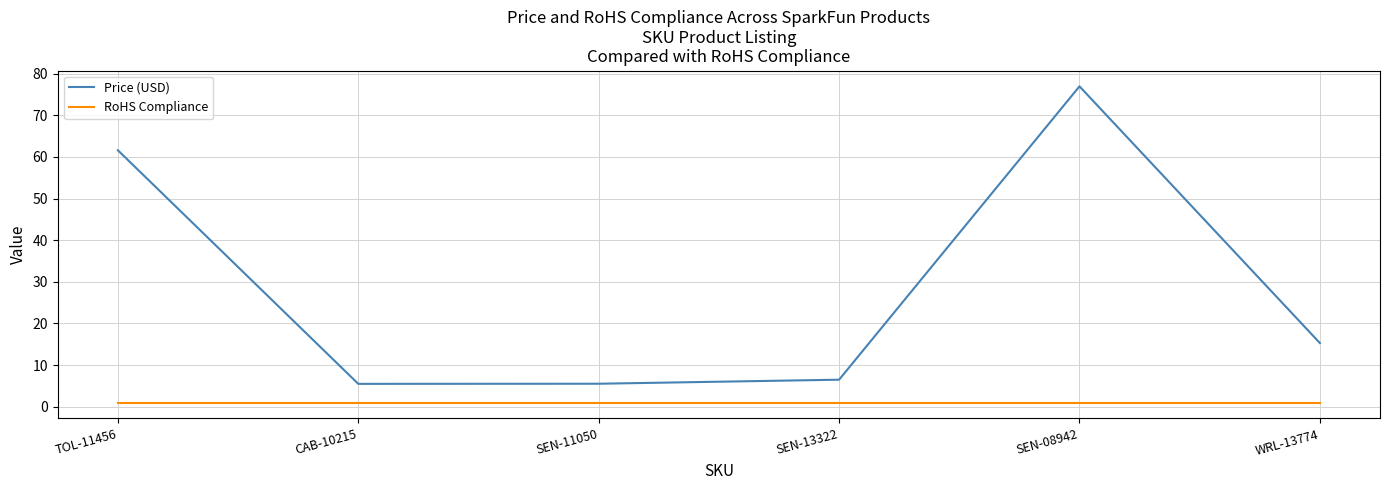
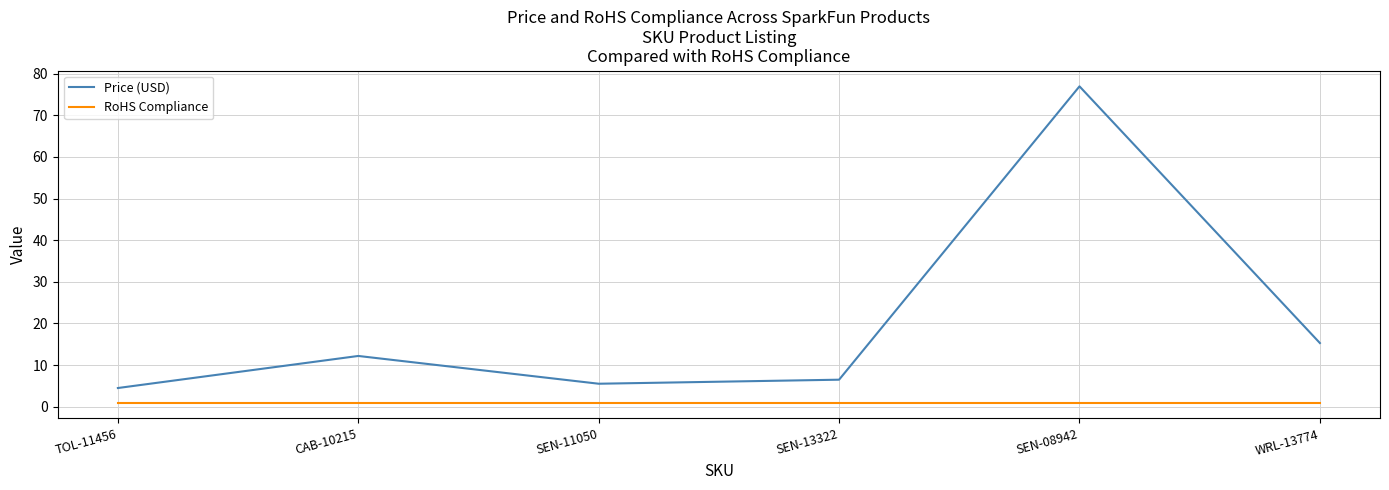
  {
    "Price (USD)": {
-     "TOL-11456": 62,
-     "CAB-10215": 6,
+     "TOL-11456": 5,
+     "CAB-10215": 12,
      "SEN-11050": 6,
      "SEN-13322": 7,
      "SEN-08942": 77,
      "WRL-13774": 15
    },
    "RoHS Compliance": {
      "TOL-11456": 1,
      "CAB-10215": 1,
      "SEN-11050": 1,
      "SEN-13322": 1,
      "SEN-08942": 1,
      "WRL-13774": 1
    }
  }
